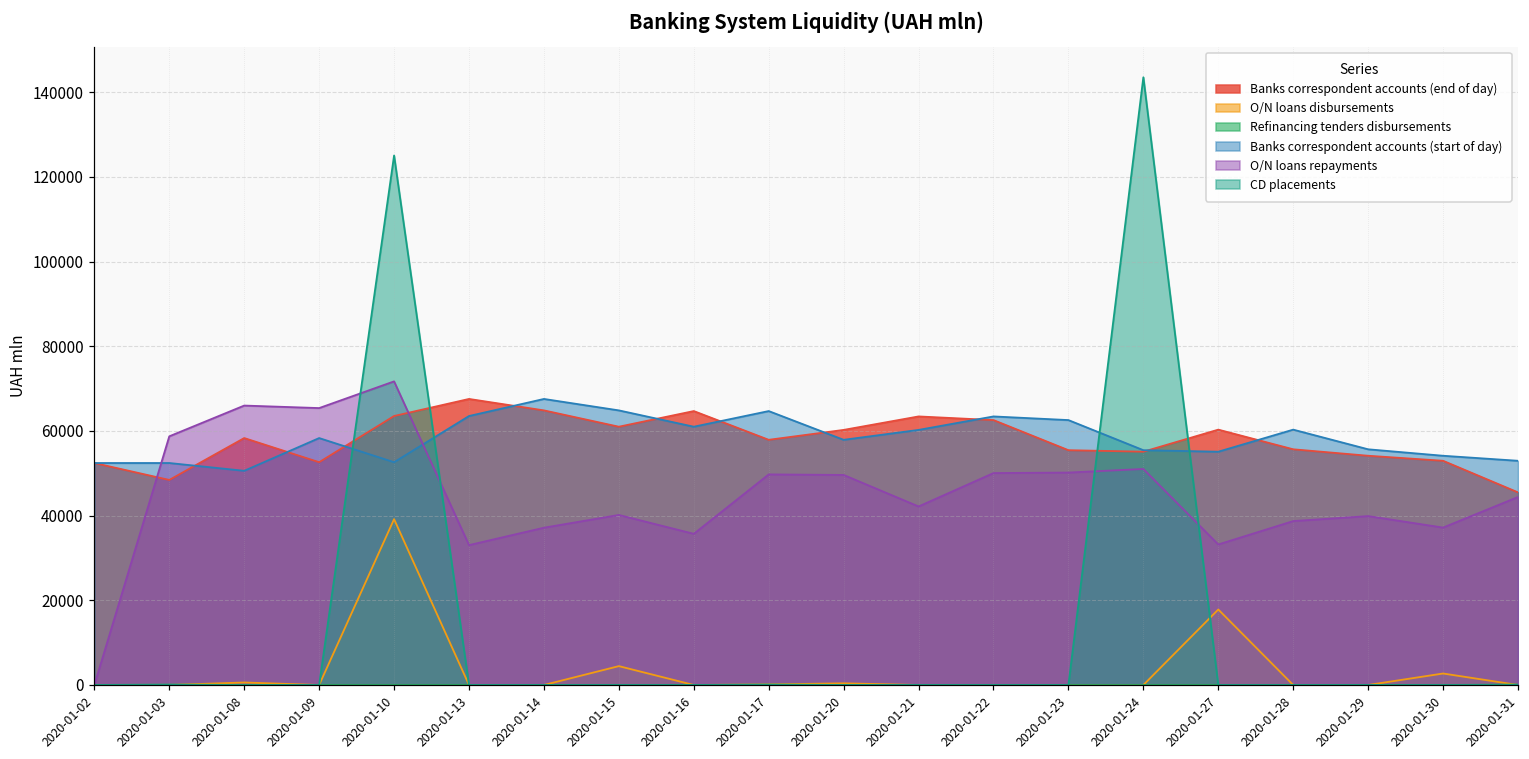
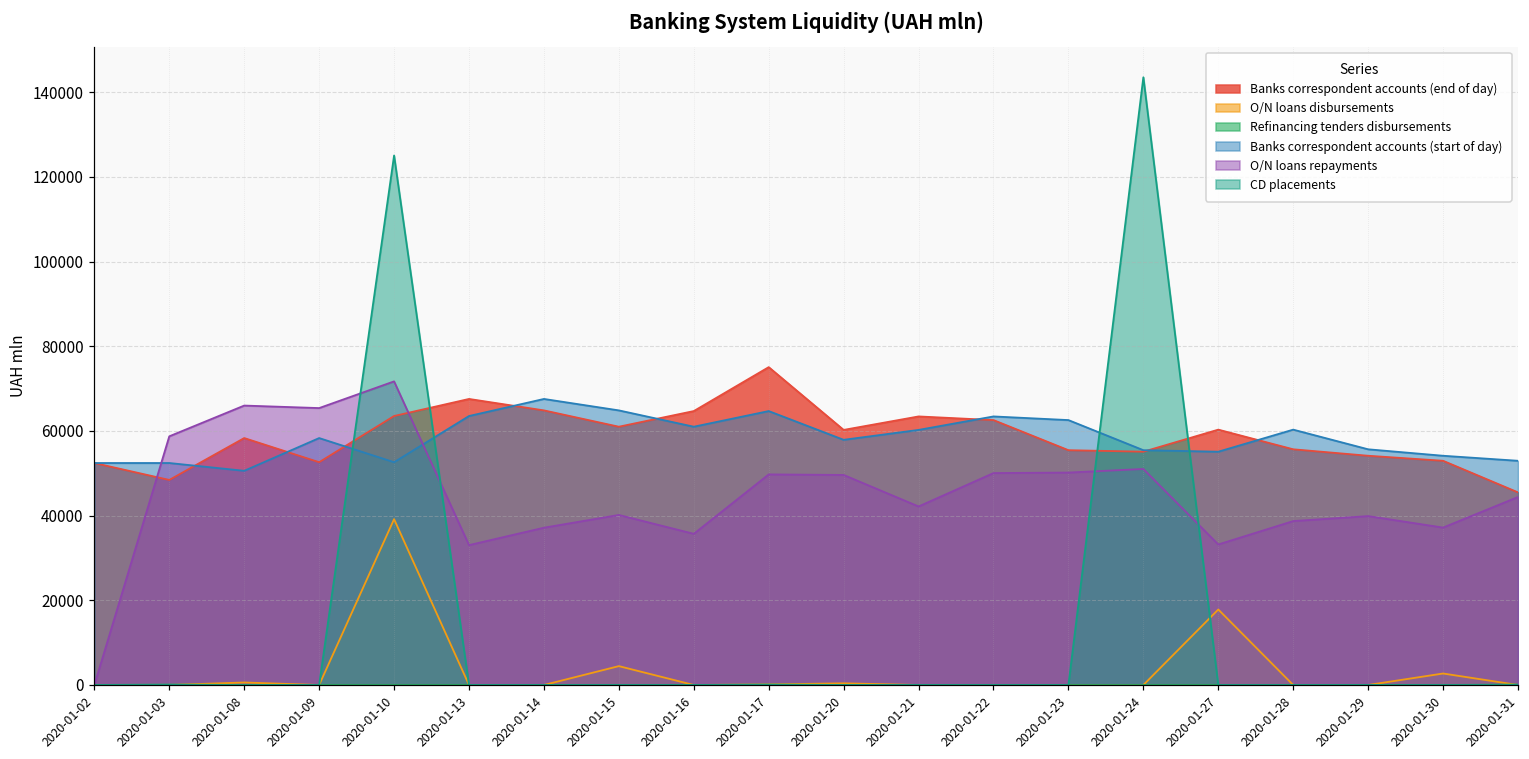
  {
    "Banks correspondent accounts (end of day)": {
      "2020-01-03": 48000,
      "2020-01-08": 58000,
      "2020-01-09": 53000,
      "2020-01-10": 64000,
      "2020-01-13": 68000,
      "2020-01-14": 65000,
      "2020-01-15": 61000,
      "2020-01-16": 65000,
-     "2020-01-17": 58000,
+     "2020-01-17": 75000,
      "2020-01-20": 60000,
      "2020-01-21": 63000,
      "2020-01-22": 63000,
      "2020-01-23": 55000,
      "2020-01-27": 60000,
      "2020-01-28": 56000,
      "2020-01-29": 54000,
      "2020-01-30": 53000,
      "2020-01-31": 45000
    },
    "O/N loans disbursements": {
      "2020-01-10": 39000,
      "2020-01-15": 4000,
      "2020-01-27": 18000,
      "2020-01-30": 3000
    },
    "O/N loans repayments": {
      "2020-01-03": 59000,
      "2020-01-08": 66000,
      "2020-01-09": 65000,
      "2020-01-10": 72000,
      "2020-01-13": 33000,
      "2020-01-14": 37000,
      "2020-01-15": 40000,
      "2020-01-16": 36000,
      "2020-01-17": 50000,
      "2020-01-20": 50000,
      "2020-01-21": 42000,
      "2020-01-22": 50000,
      "2020-01-23": 50000,
      "2020-01-24": 51000,
      "2020-01-27": 33000,
      "2020-01-28": 39000,
      "2020-01-29": 40000,
      "2020-01-30": 37000,
      "2020-01-31": 44000
    }
  }
